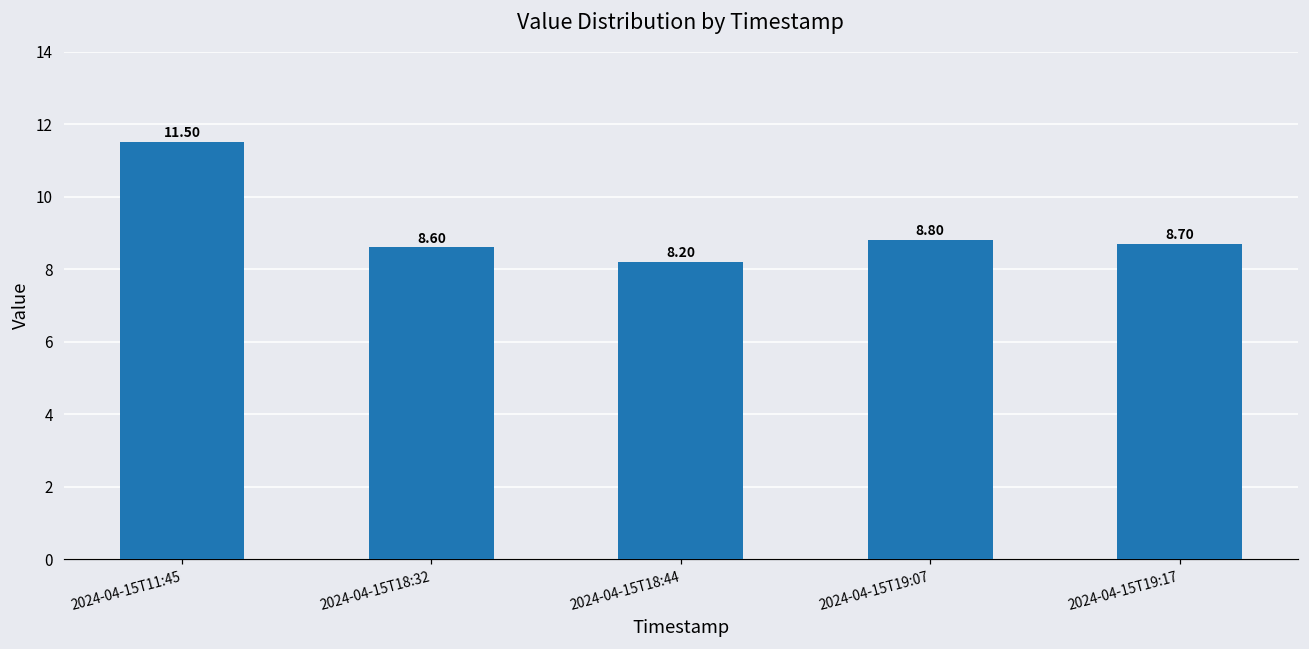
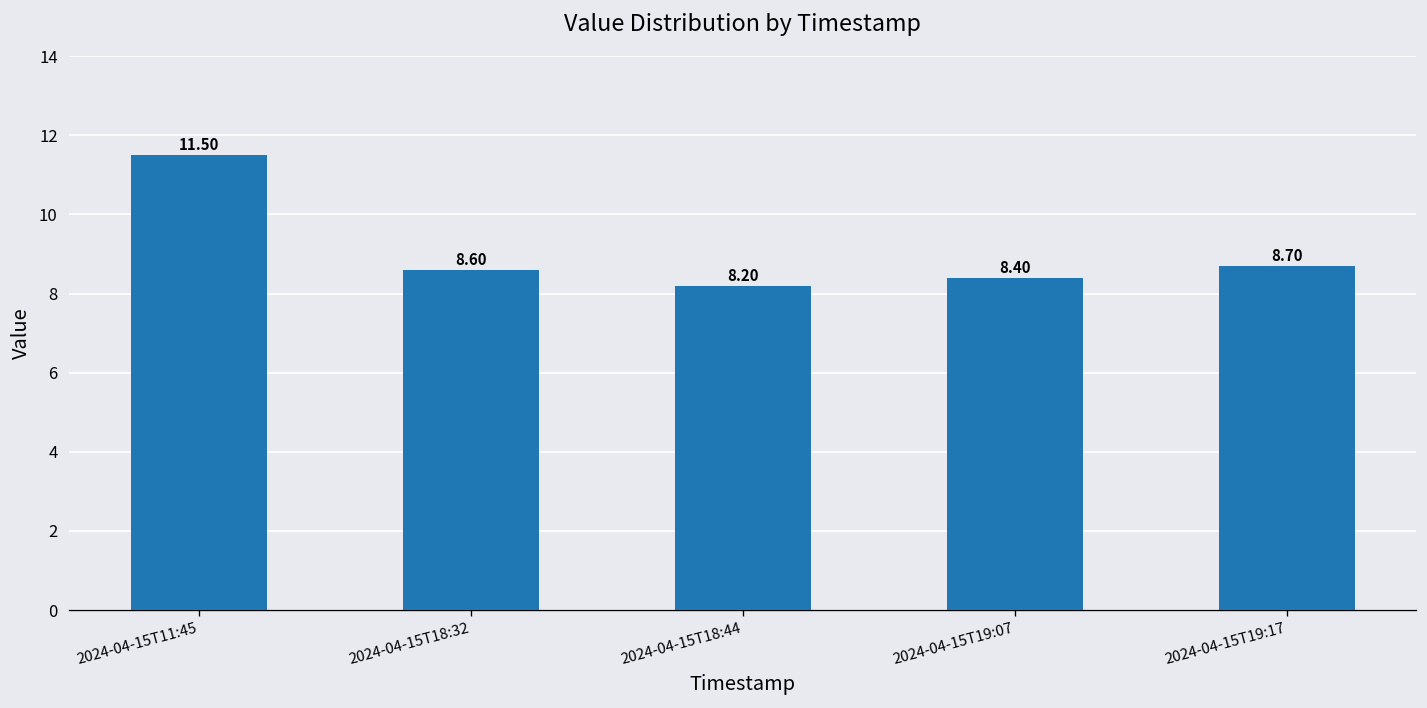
  {
    "2024-04-15T11:45": 11.50,
    "2024-04-15T18:32": 8.60,
    "2024-04-15T18:44": 8.20,
-   "2024-04-15T19:07": 8.80,
+   "2024-04-15T19:07": 8.40,
    "2024-04-15T19:17": 8.70
  }
